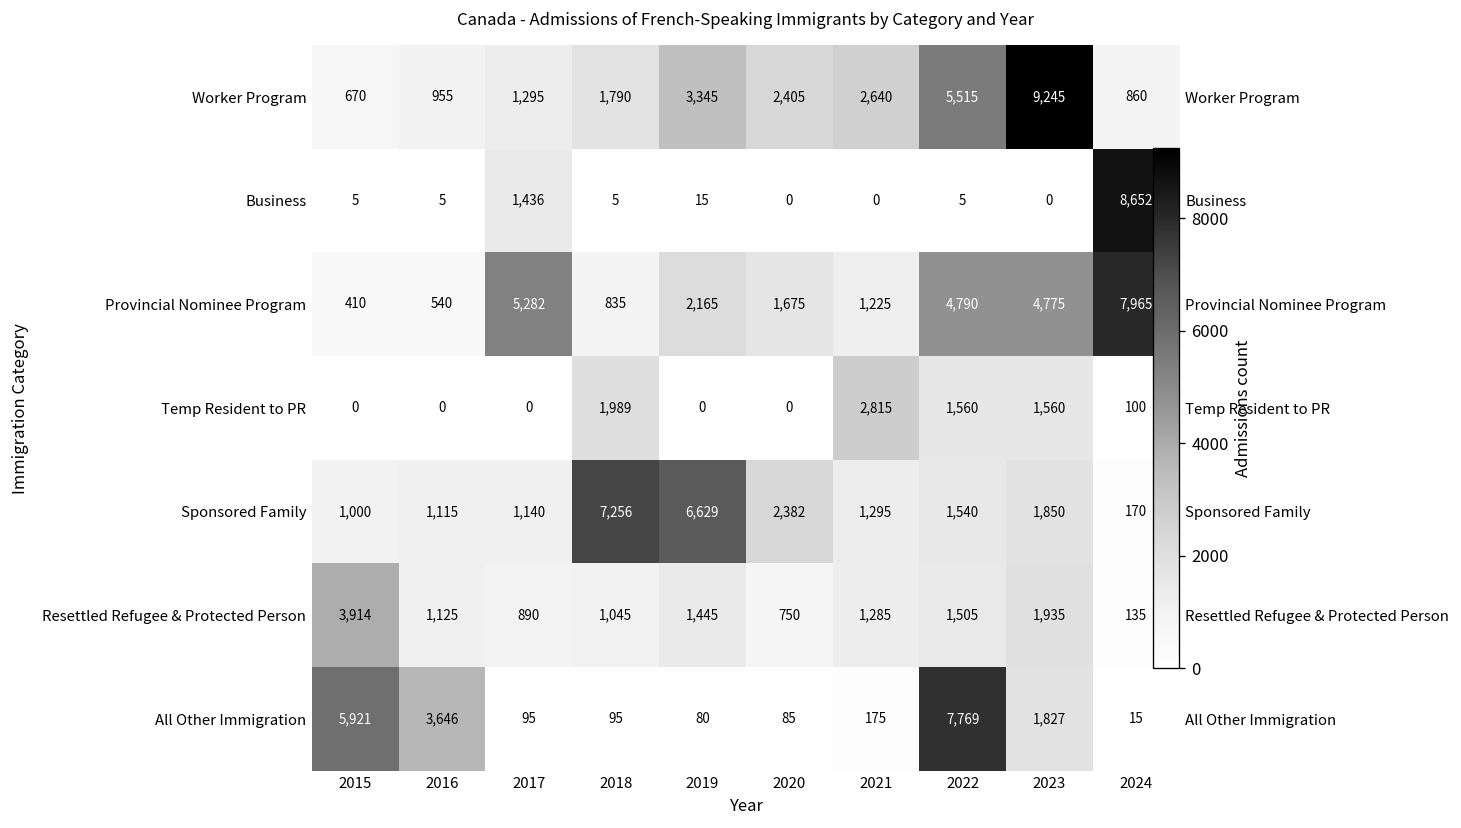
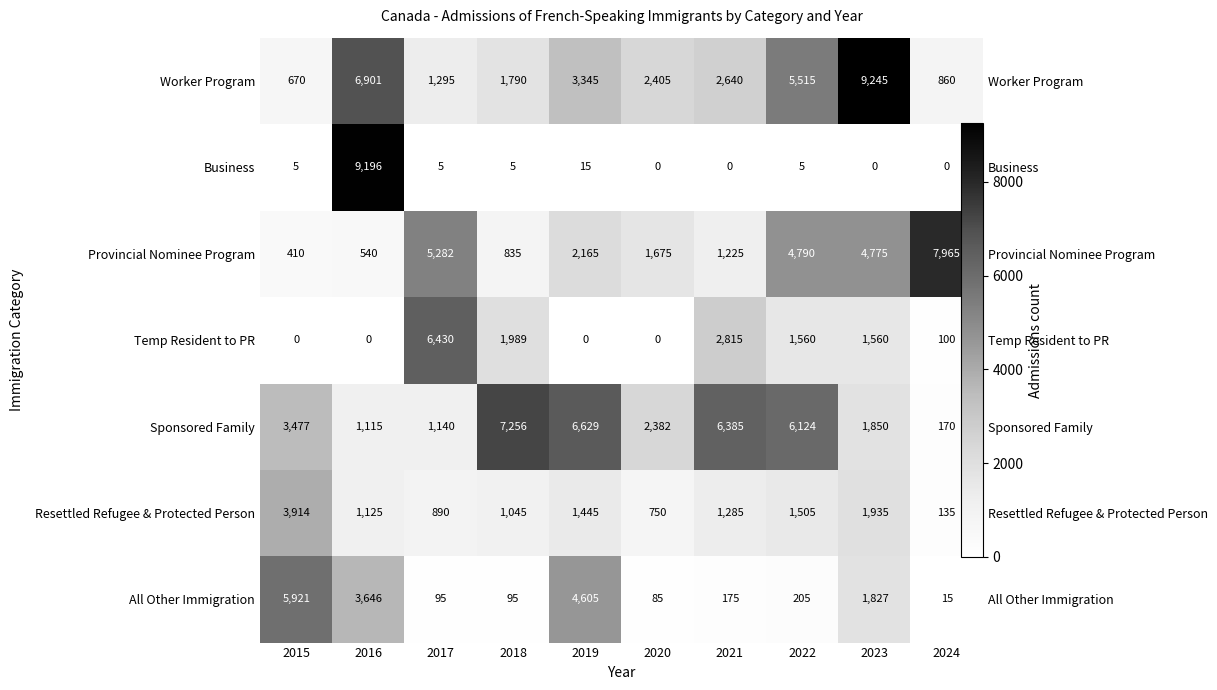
  {
    "Worker Program": {
      "2015": "670",
-     "2016": "955",
+     "2016": "6,901",
      "2017": "1,295",
      "2018": "1,790",
      "2019": "3,345",
      "2020": "2,405",
      "2021": "2,640",
      "2022": "5,515",
      "2023": "9,245",
      "2024": "860"
    },
    "Business": {
      "2015": "5",
-     "2016": "5",
-     "2017": "1,436",
+     "2016": "9,196",
+     "2017": "5",
      "2018": "5",
      "2019": "15",
      "2020": "0",
      "2021": "0",
      "2022": "5",
      "2023": "0",
-     "2024": "8,652"
+     "2024": "0"
    },
    "Provincial Nominee Program": {
      "2015": "410",
      "2016": "540",
      "2017": "5,282",
      "2018": "835",
      "2019": "2,165",
      "2020": "1,675",
      "2021": "1,225",
      "2022": "4,790",
      "2023": "4,775",
      "2024": "7,965"
    },
    "Temp Resident to PR": {
      "2015": "0",
      "2016": "0",
-     "2017": "0",
+     "2017": "6,430",
      "2018": "1,989",
      "2019": "0",
      "2020": "0",
      "2021": "2,815",
      "2022": "1,560",
      "2023": "1,560",
      "2024": "100"
    },
    "Sponsored Family": {
-     "2015": "1,000",
+     "2015": "3,477",
      "2016": "1,115",
      "2017": "1,140",
      "2018": "7,256",
      "2019": "6,629",
      "2020": "2,382",
-     "2021": "1,295",
-     "2022": "1,540",
+     "2021": "6,385",
+     "2022": "6,124",
      "2023": "1,850",
      "2024": "170"
    },
    "Resettled Refugee & Protected Person": {
      "2015": "3,914",
      "2016": "1,125",
      "2017": "890",
      "2018": "1,045",
      "2019": "1,445",
      "2020": "750",
      "2021": "1,285",
      "2022": "1,505",
      "2023": "1,935",
      "2024": "135"
    },
    "All Other Immigration": {
      "2015": "5,921",
      "2016": "3,646",
      "2017": "95",
      "2018": "95",
-     "2019": "80",
+     "2019": "4,605",
      "2020": "85",
      "2021": "175",
-     "2022": "7,769",
+     "2022": "205",
      "2023": "1,827",
      "2024": "15"
    }
  }
